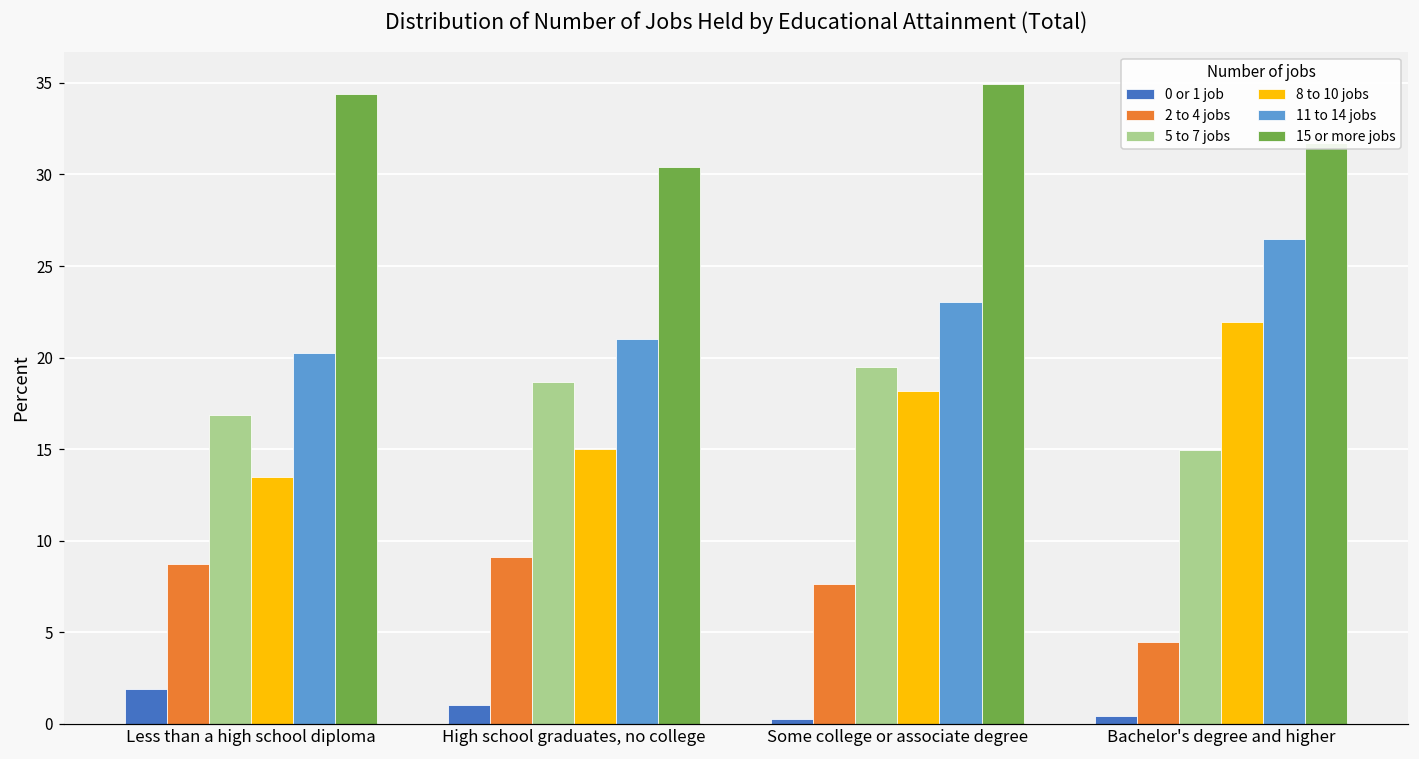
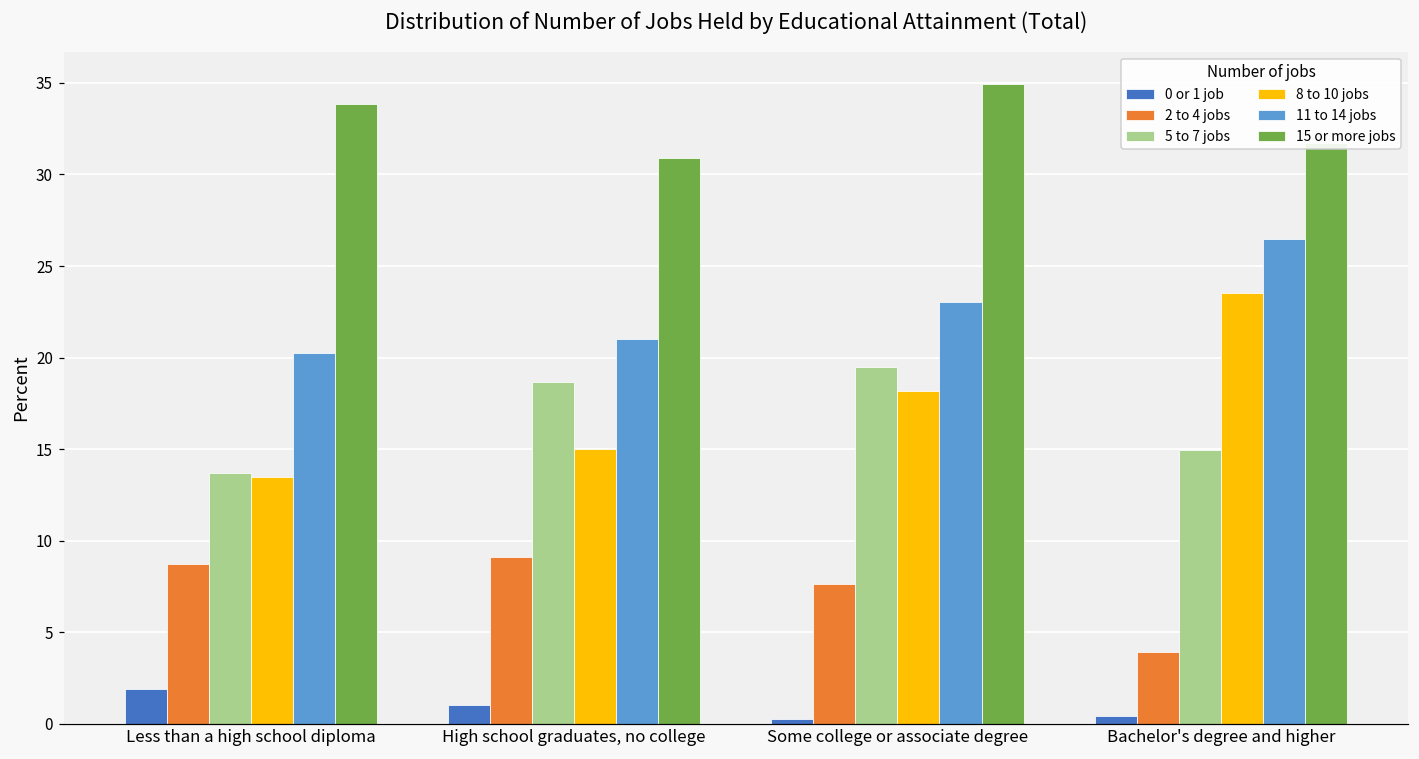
  {
    "2 to 4 jobs": {
      "Less than a high school diploma": 8.8,
      "High school graduates, no college": 9.1,
      "Some college or associate degree": 7.6,
-     "Bachelor's degree and higher": 4.5
+     "Bachelor's degree and higher": 3.9
    },
    "5 to 7 jobs": {
-     "Less than a high school diploma": 16.9,
+     "Less than a high school diploma": 13.7,
      "High school graduates, no college": 18.7,
      "Some college or associate degree": 19.5,
      "Bachelor's degree and higher": 15.0
    },
    "8 to 10 jobs": {
      "Less than a high school diploma": 13.5,
      "High school graduates, no college": 15.0,
      "Some college or associate degree": 18.2,
-     "Bachelor's degree and higher": 22.0
+     "Bachelor's degree and higher": 23.5
    },
    "15 or more jobs": {
-     "Less than a high school diploma": 34.4,
-     "High school graduates, no college": 30.4,
+     "Less than a high school diploma": 33.9,
+     "High school graduates, no college": 30.9,
      "Some college or associate degree": 35.0
    }
  }
